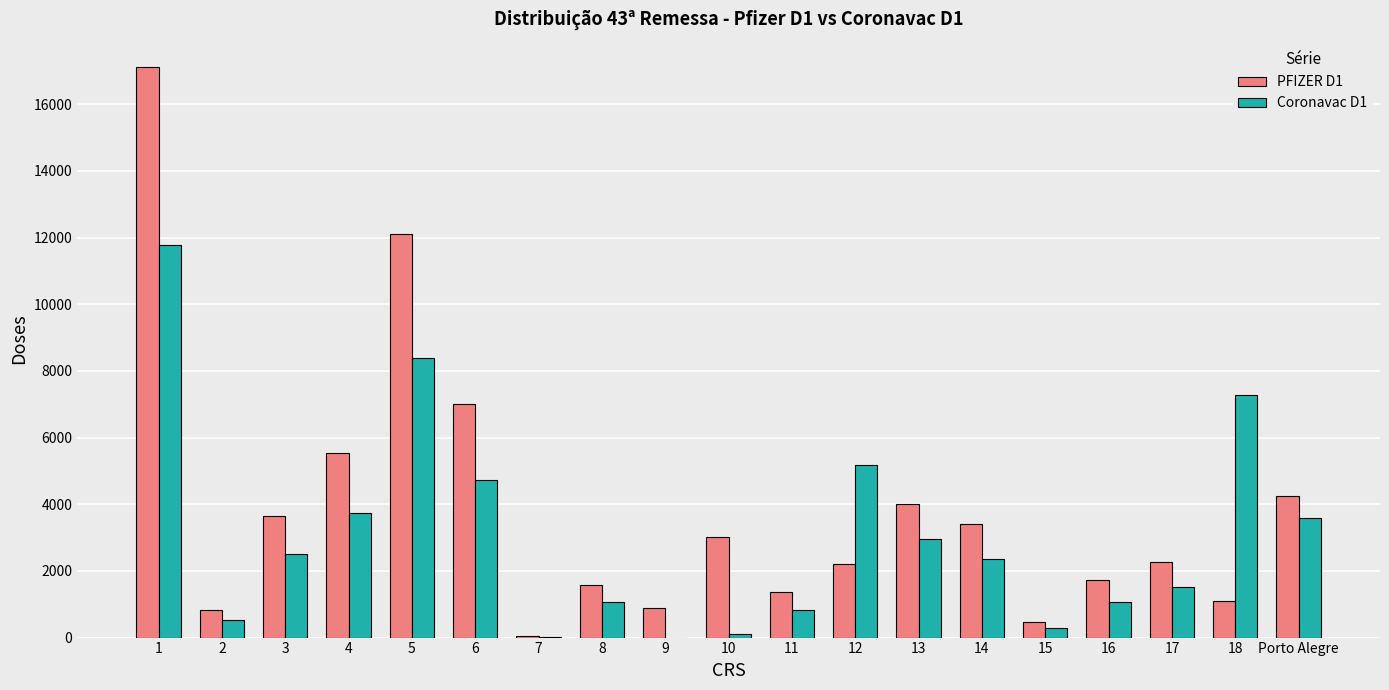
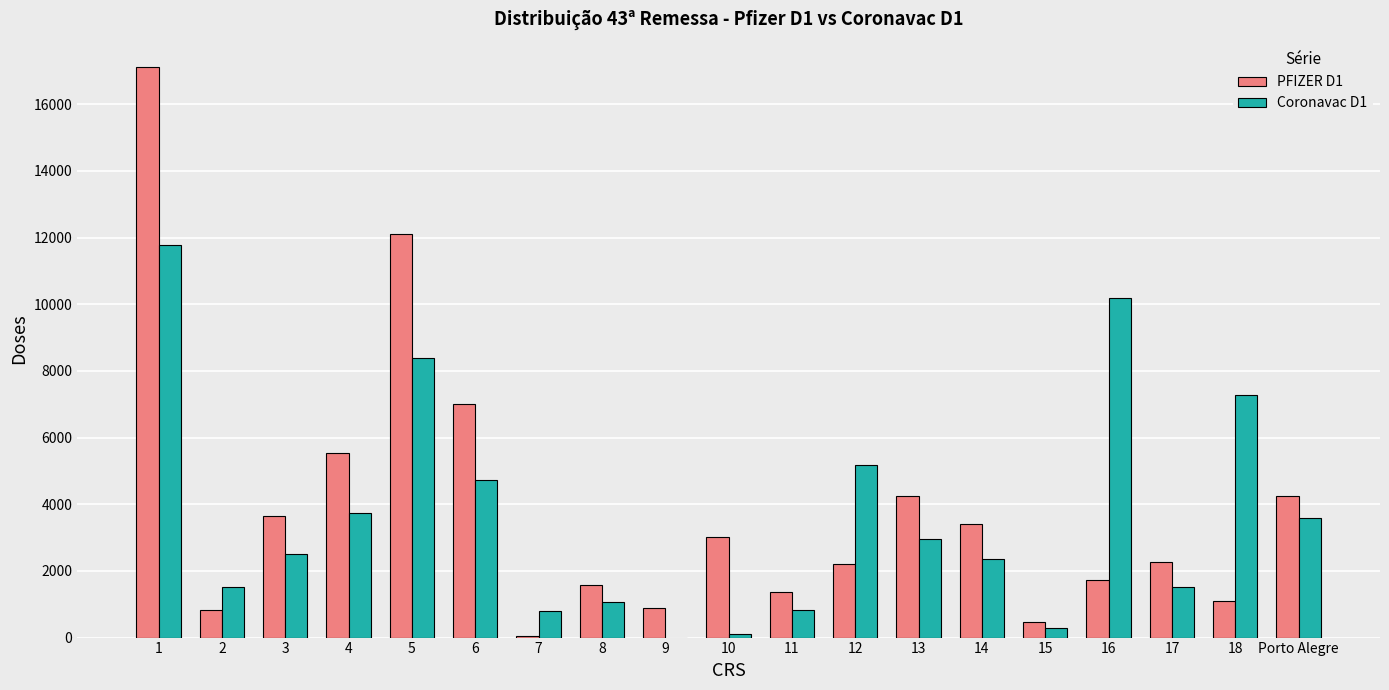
  {
    "PFIZER D1": {
      "1": 17100,
      "2": 800,
      "3": 3700,
      "4": 5500,
      "5": 12100,
      "6": 7000,
      "8": 1600,
      "9": 900,
      "10": 3000,
      "11": 1400,
      "12": 2200,
-     "13": 4000,
+     "13": 4300,
      "14": 3400,
      "15": 500,
      "16": 1700,
      "17": 2300,
      "18": 1100,
      "Porto Alegre": 4200
    },
    "Coronavac D1": {
      "1": 11800,
-     "2": 500,
+     "2": 1500,
      "3": 2500,
      "4": 3700,
      "5": 8400,
      "6": 4700,
-     "7": 0,
+     "7": 800,
      "8": 1100,
      "9": 0,
      "10": 100,
      "11": 800,
      "12": 5200,
      "13": 3000,
      "14": 2400,
      "15": 300,
-     "16": 1100,
+     "16": 10200,
      "17": 1500,
      "18": 7300,
      "Porto Alegre": 3600
    }
  }
